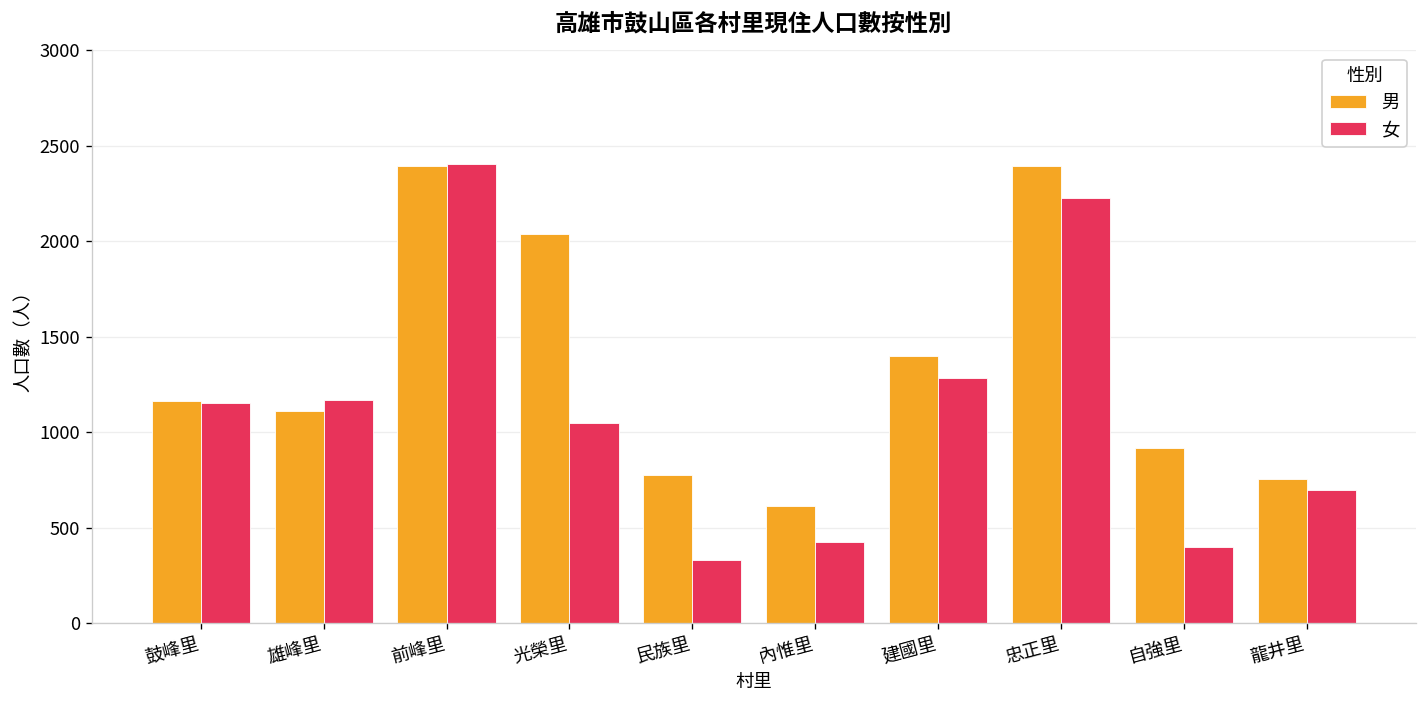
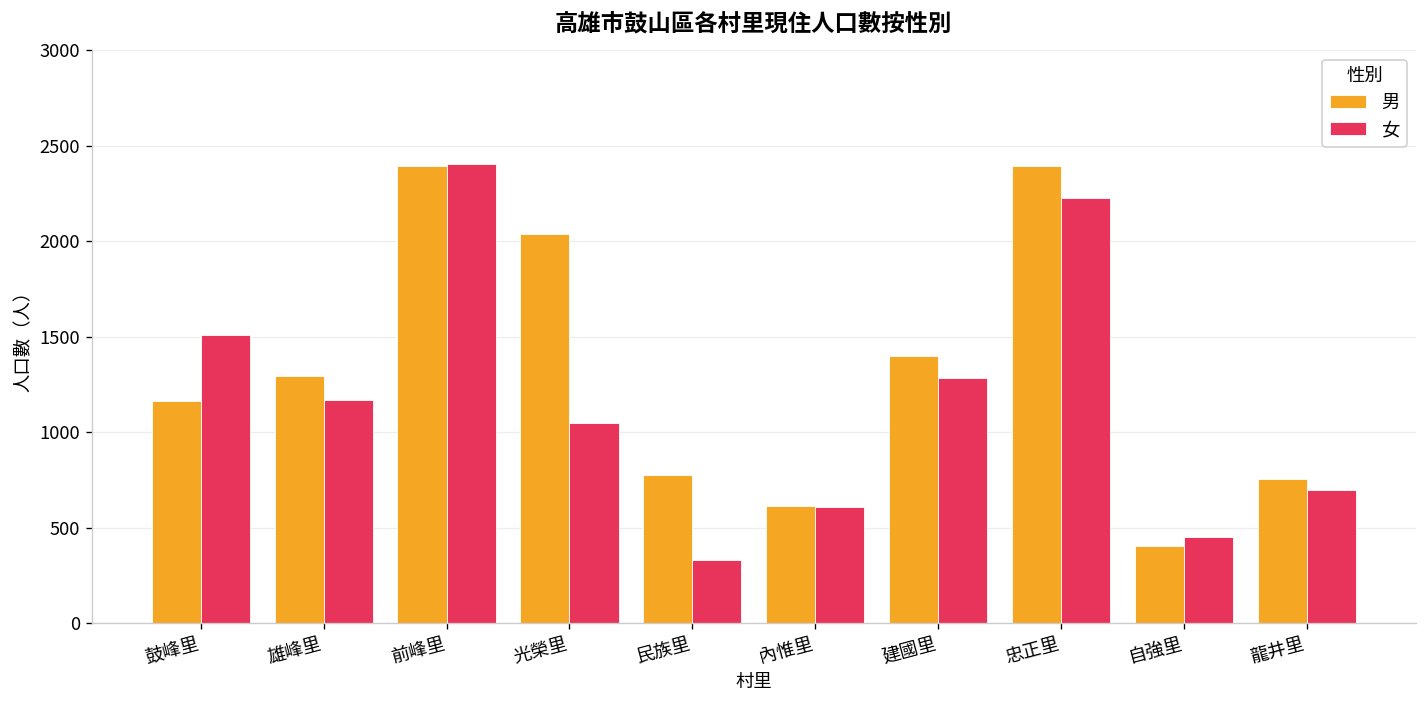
  {
    "男": {
      "鼓峰里": 1170,
-     "雄峰里": 1110,
+     "雄峰里": 1300,
      "前峰里": 2390,
      "光榮里": 2040,
      "民族里": 780,
      "內惟里": 610,
      "建國里": 1400,
      "忠正里": 2400,
-     "自強里": 920,
+     "自強里": 410,
      "龍井里": 760
    },
    "女": {
-     "鼓峰里": 1150,
+     "鼓峰里": 1510,
      "雄峰里": 1170,
      "前峰里": 2400,
      "光榮里": 1050,
      "民族里": 330,
-     "內惟里": 430,
+     "內惟里": 610,
      "建國里": 1290,
      "忠正里": 2230,
-     "自強里": 400,
+     "自強里": 450,
      "龍井里": 700
    }
  }
